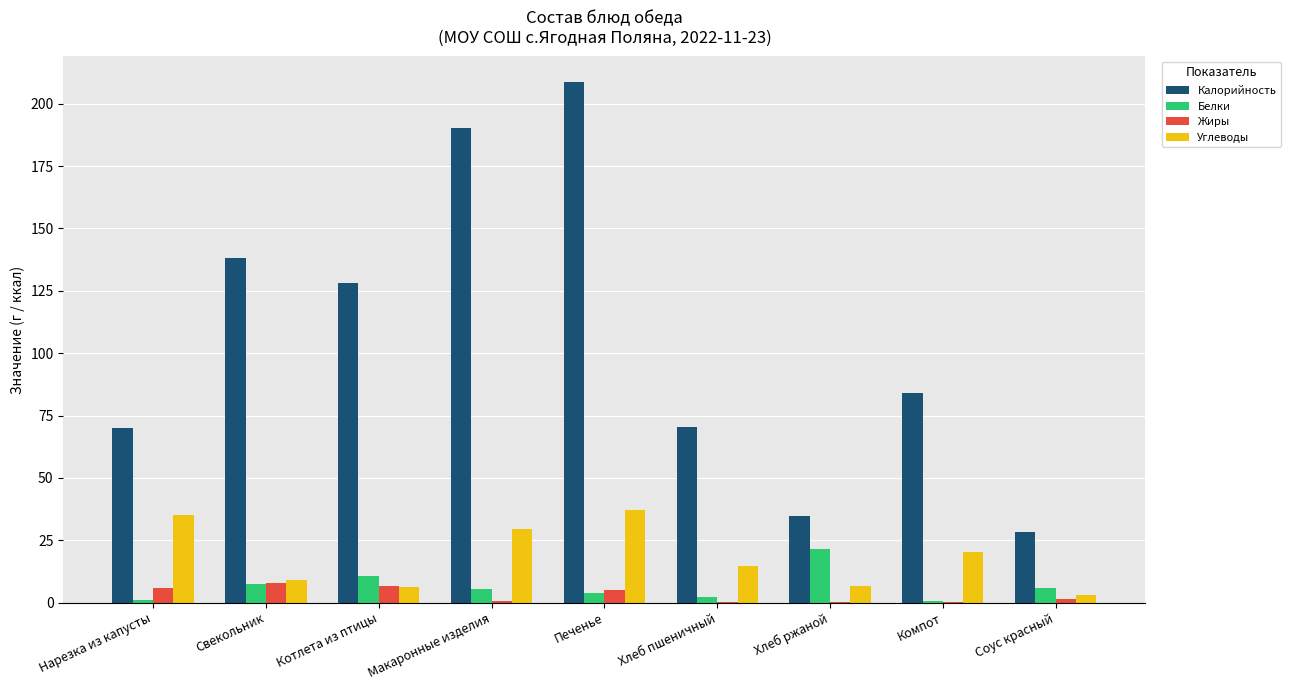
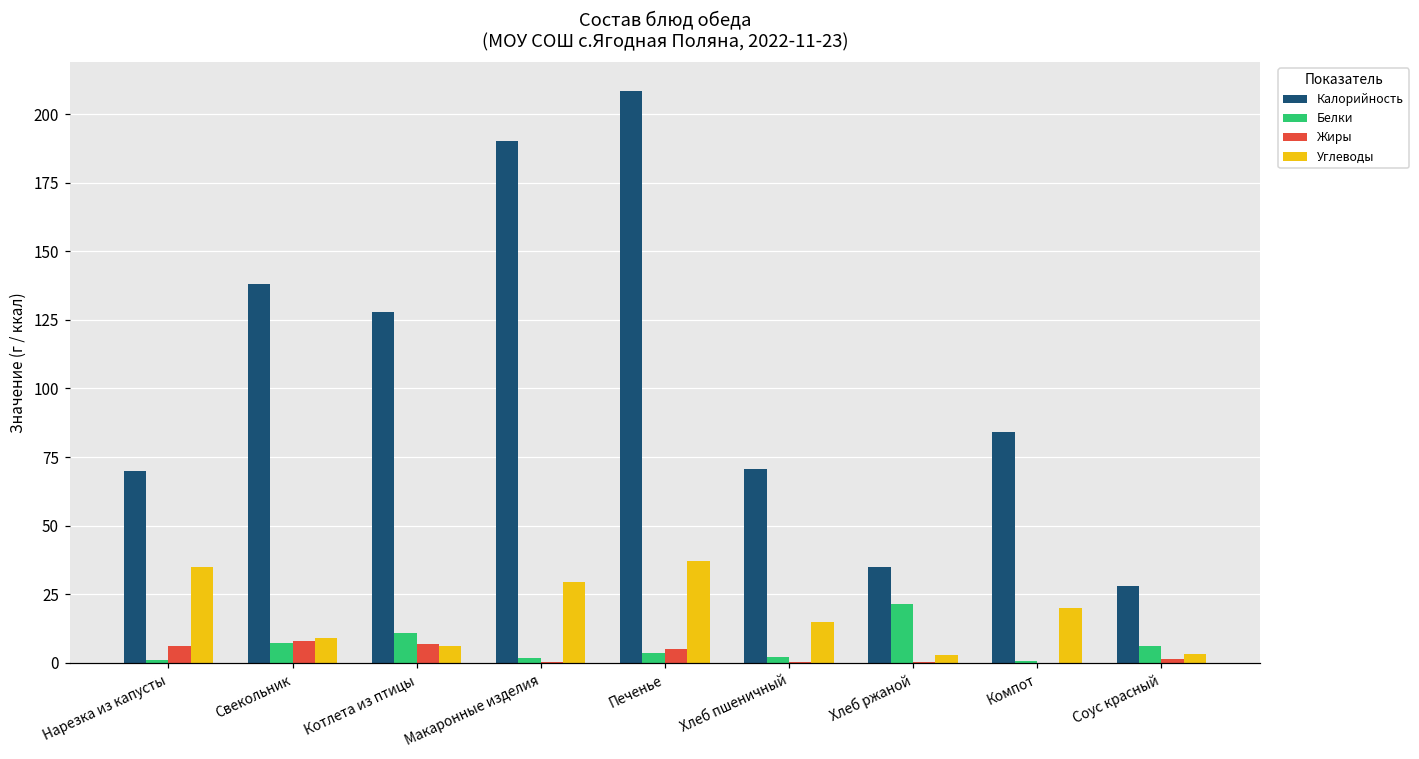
  {
    "Калорийность": {
      "Нарезка из капусты": 70,
      "Свекольник": 138,
      "Котлета из птицы": 128,
      "Макаронные изделия": 190,
      "Печенье": 209,
      "Хлеб пшеничный": 71,
      "Хлеб ржаной": 35,
      "Компот": 84,
      "Соус красный": 28
    },
    "Белки": {
      "Свекольник": 7,
      "Котлета из птицы": 11,
-     "Макаронные изделия": 6,
+     "Макаронные изделия": 2,
      "Печенье": 4,
      "Хлеб пшеничный": 2,
      "Хлеб ржаной": 21,
      "Соус красный": 6
    },
    "Жиры": {
      "Нарезка из капусты": 6,
      "Свекольник": 8,
      "Котлета из птицы": 7,
      "Печенье": 5,
      "Соус красный": 1
    },
    "Углеводы": {
      "Нарезка из капусты": 35,
      "Свекольник": 9,
      "Котлета из птицы": 6,
      "Макаронные изделия": 30,
      "Печенье": 37,
      "Хлеб пшеничный": 15,
-     "Хлеб ржаной": 7,
+     "Хлеб ржаной": 3,
      "Компот": 20,
      "Соус красный": 3
    }
  }
